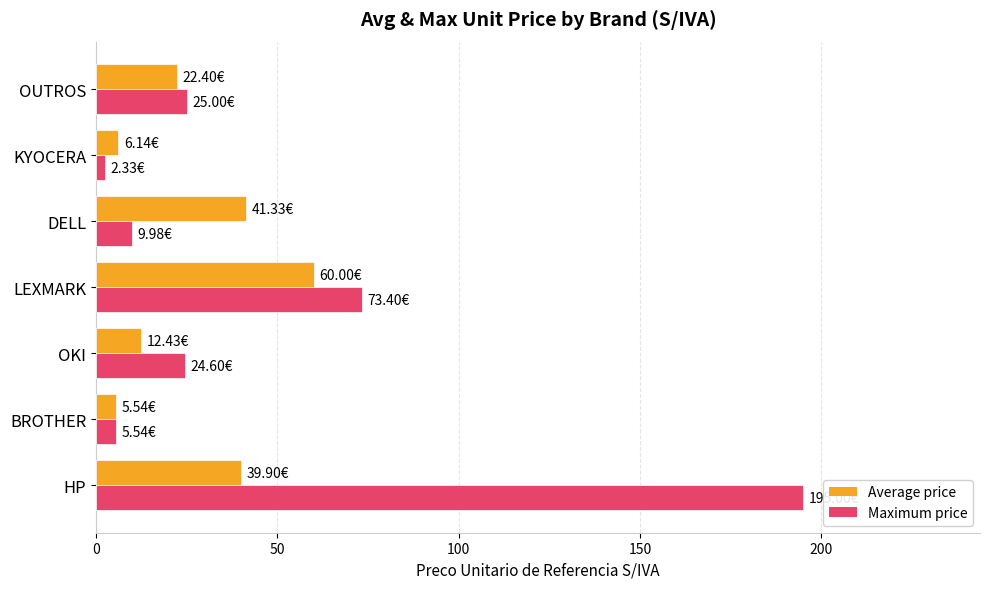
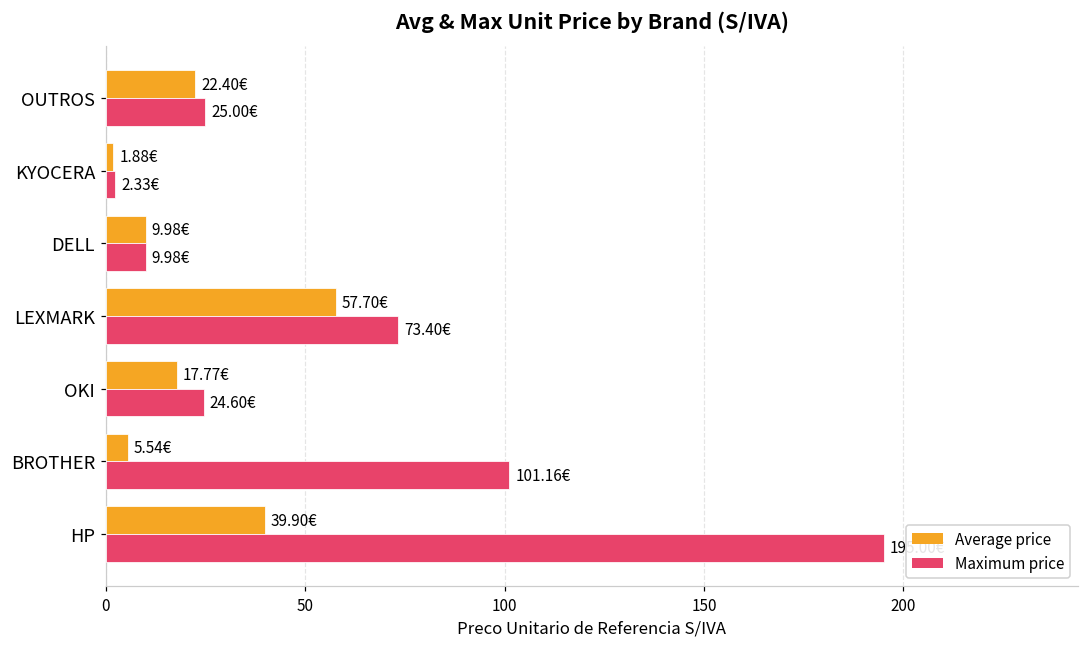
  {
    "Average price": {
      "OUTROS": "22.40€",
-     "KYOCERA": "6.14€",
-     "DELL": "41.33€",
-     "LEXMARK": "60.00€",
-     "OKI": "12.43€",
+     "KYOCERA": "1.88€",
+     "DELL": "9.98€",
+     "LEXMARK": "57.70€",
+     "OKI": "17.77€",
      "BROTHER": "5.54€",
      "HP": "39.90€"
    },
    "Maximum price": {
      "OUTROS": "25.00€",
      "KYOCERA": "2.33€",
      "DELL": "9.98€",
      "LEXMARK": "73.40€",
      "OKI": "24.60€",
-     "BROTHER": "5.54€"
+     "BROTHER": "101.16€"
    }
  }
